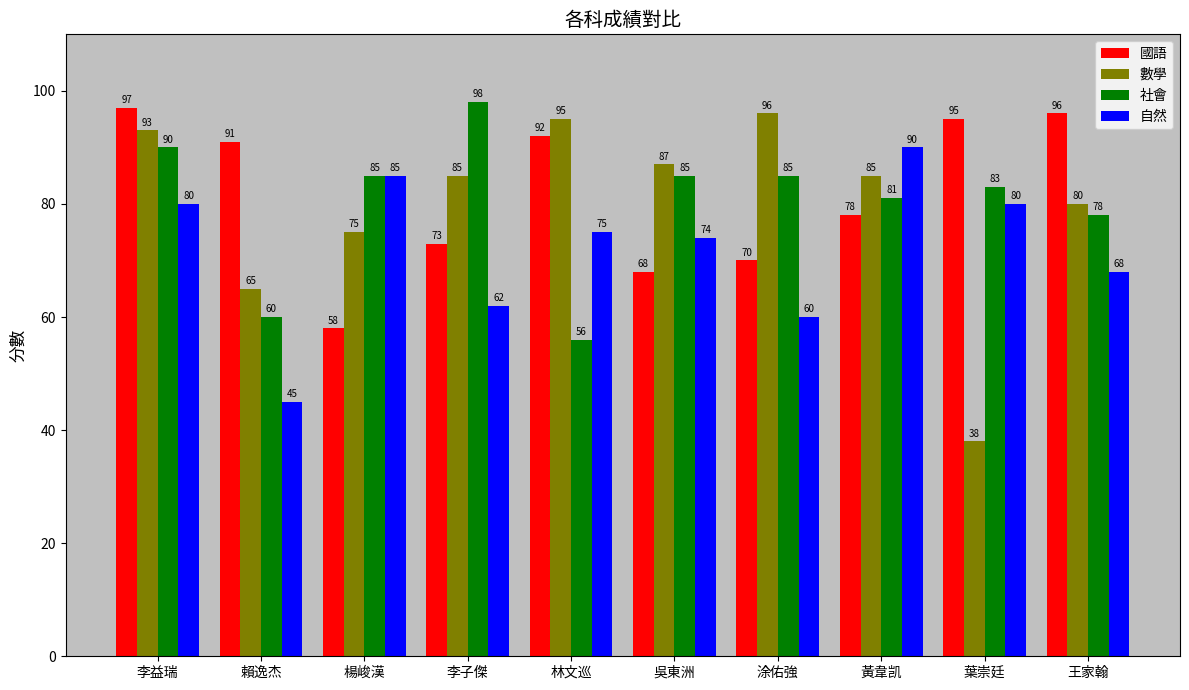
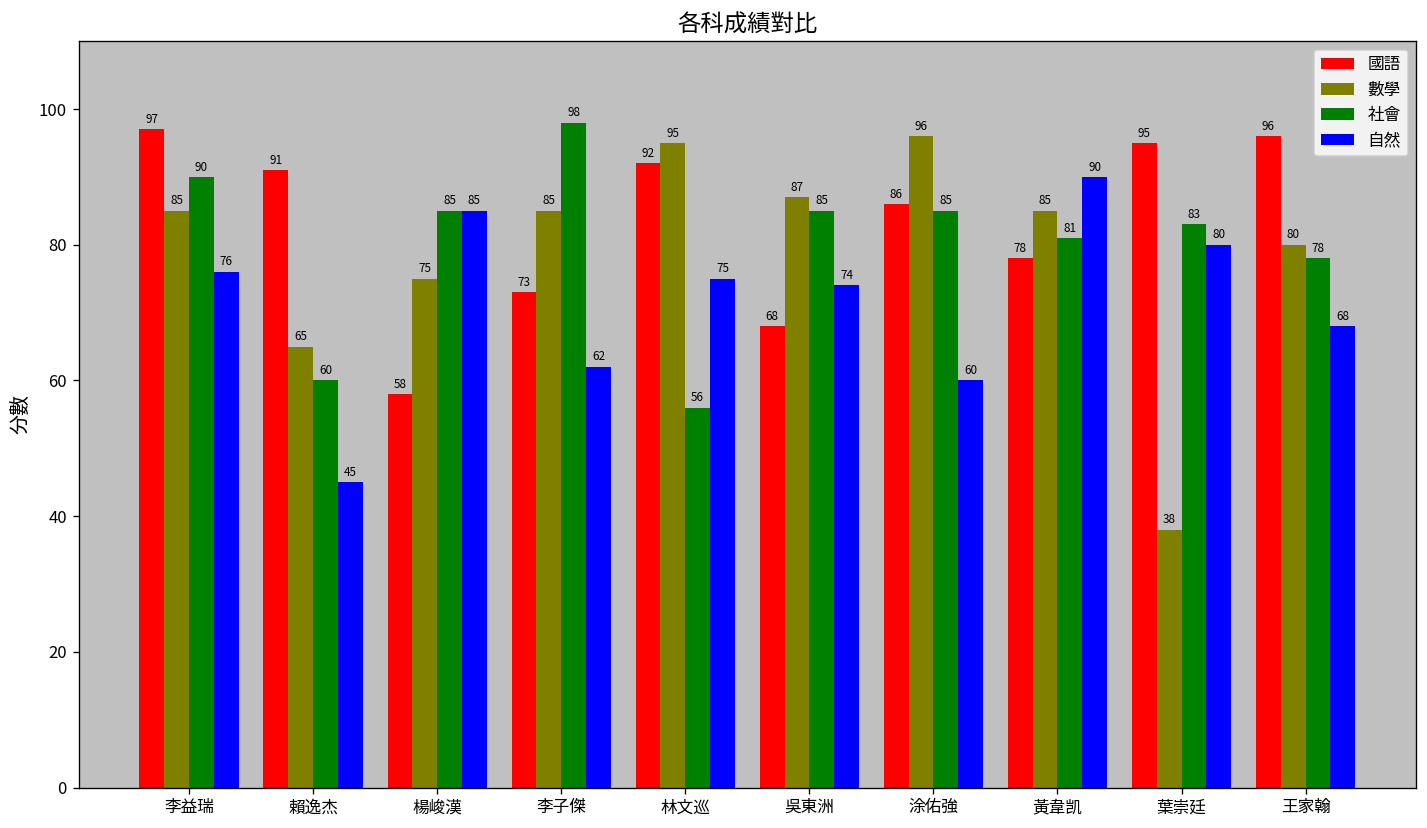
  {
    "國語": {
      "李益瑞": 97,
      "賴逸杰": 91,
      "楊峻漢": 58,
      "李子傑": 73,
      "林文巡": 92,
      "吳東洲": 68,
-     "涂佑強": 70,
+     "涂佑強": 86,
      "黃韋凯": 78,
      "葉崇廷": 95,
      "王家翰": 96
    },
    "數學": {
-     "李益瑞": 93,
+     "李益瑞": 85,
      "賴逸杰": 65,
      "楊峻漢": 75,
      "李子傑": 85,
      "林文巡": 95,
      "吳東洲": 87,
      "涂佑強": 96,
      "黃韋凯": 85,
      "葉崇廷": 38,
      "王家翰": 80
    },
    "社會": {
      "李益瑞": 90,
      "賴逸杰": 60,
      "楊峻漢": 85,
      "李子傑": 98,
      "林文巡": 56,
      "吳東洲": 85,
      "涂佑強": 85,
      "黃韋凯": 81,
      "葉崇廷": 83,
      "王家翰": 78
    },
    "自然": {
-     "李益瑞": 80,
+     "李益瑞": 76,
      "賴逸杰": 45,
      "楊峻漢": 85,
      "李子傑": 62,
      "林文巡": 75,
      "吳東洲": 74,
      "涂佑強": 60,
      "黃韋凯": 90,
      "葉崇廷": 80,
      "王家翰": 68
    }
  }
